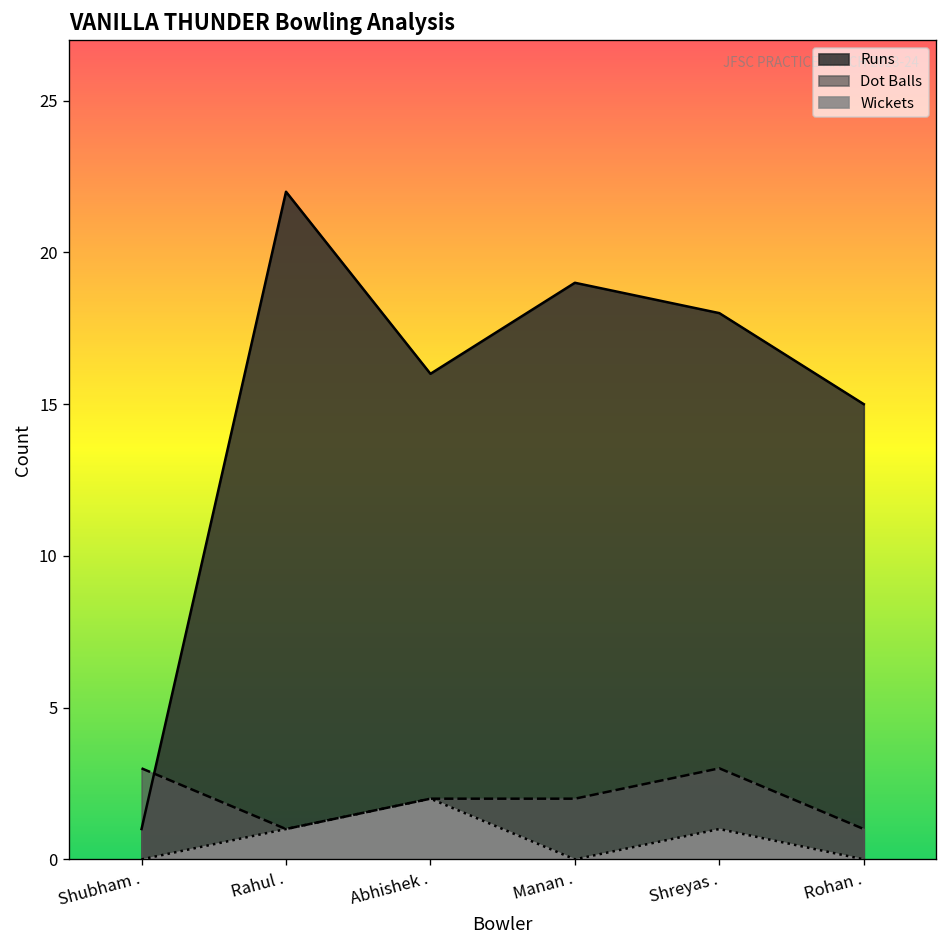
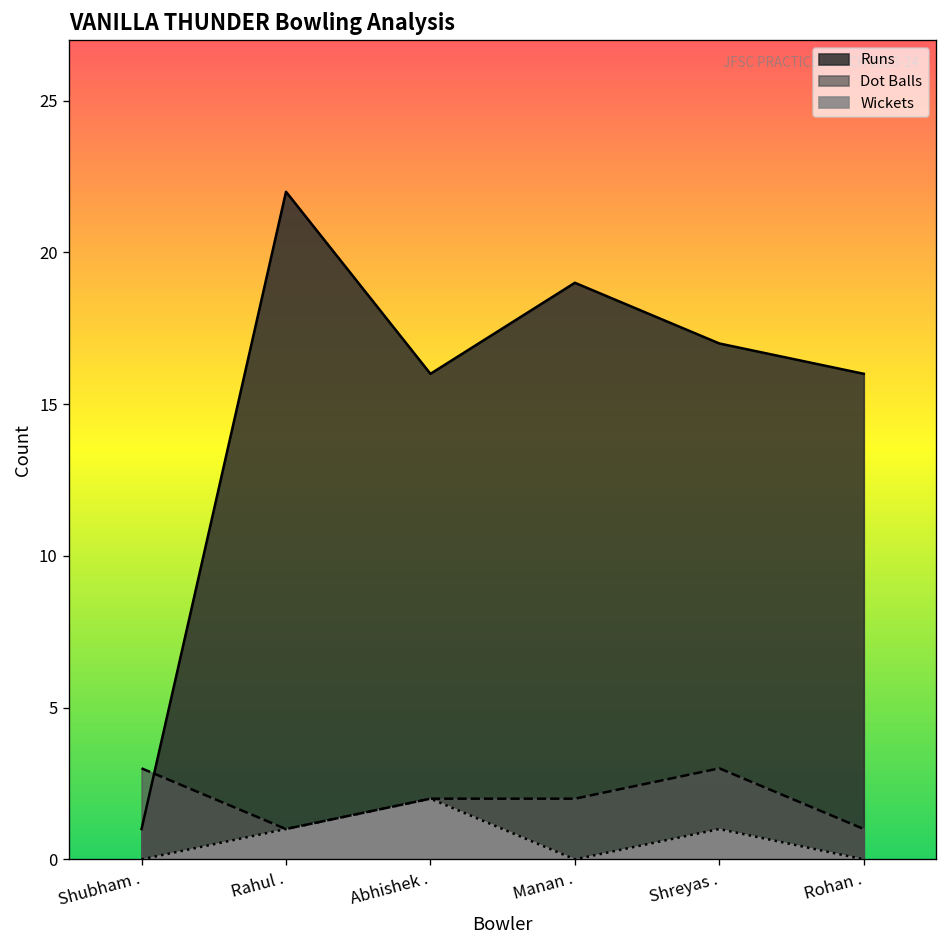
  {
    "Runs": {
      "Shubham .": 1,
      "Rahul .": 22,
      "Abhishek .": 16,
      "Manan .": 19,
-     "Shreyas .": 18,
-     "Rohan .": 15
+     "Shreyas .": 17,
+     "Rohan .": 16
    }
  }
